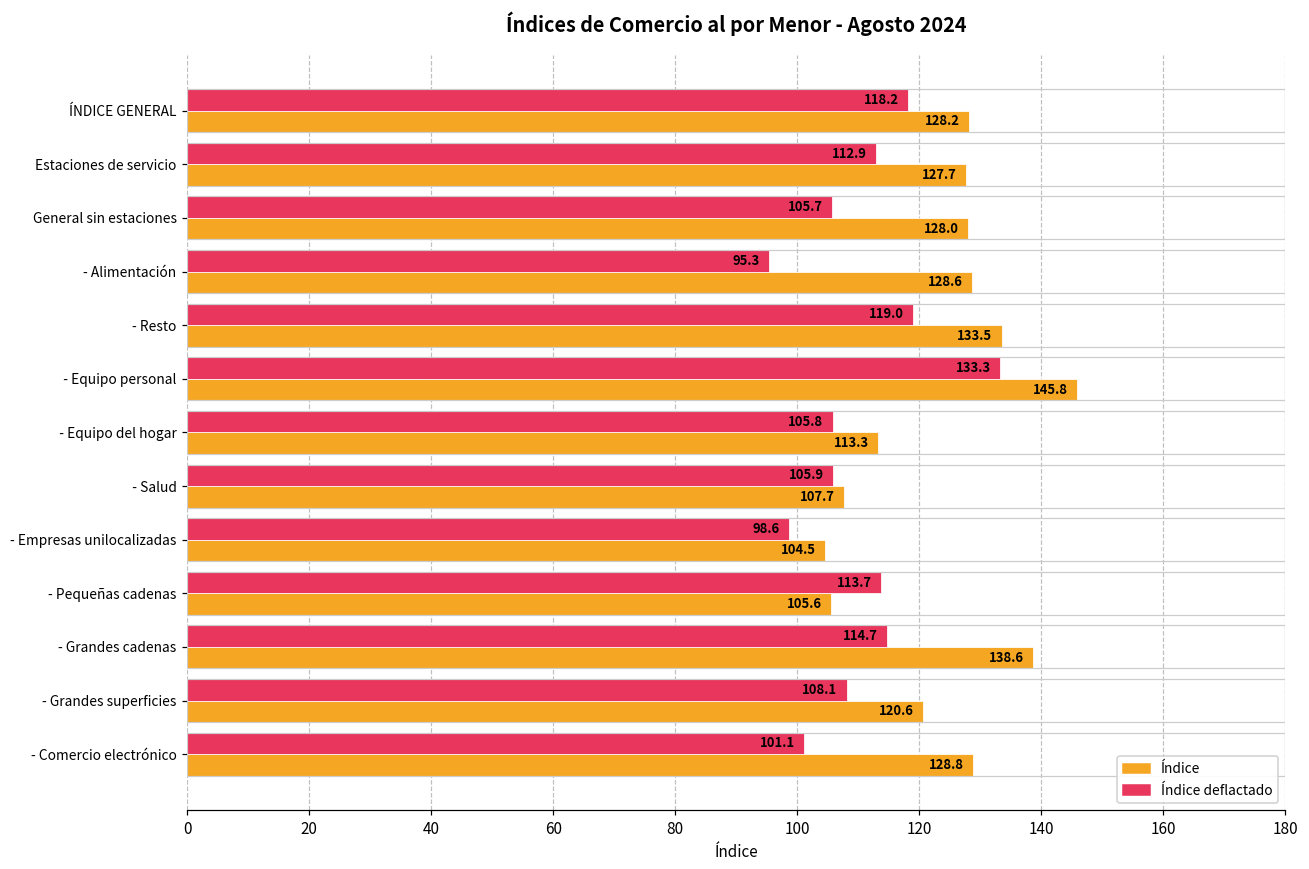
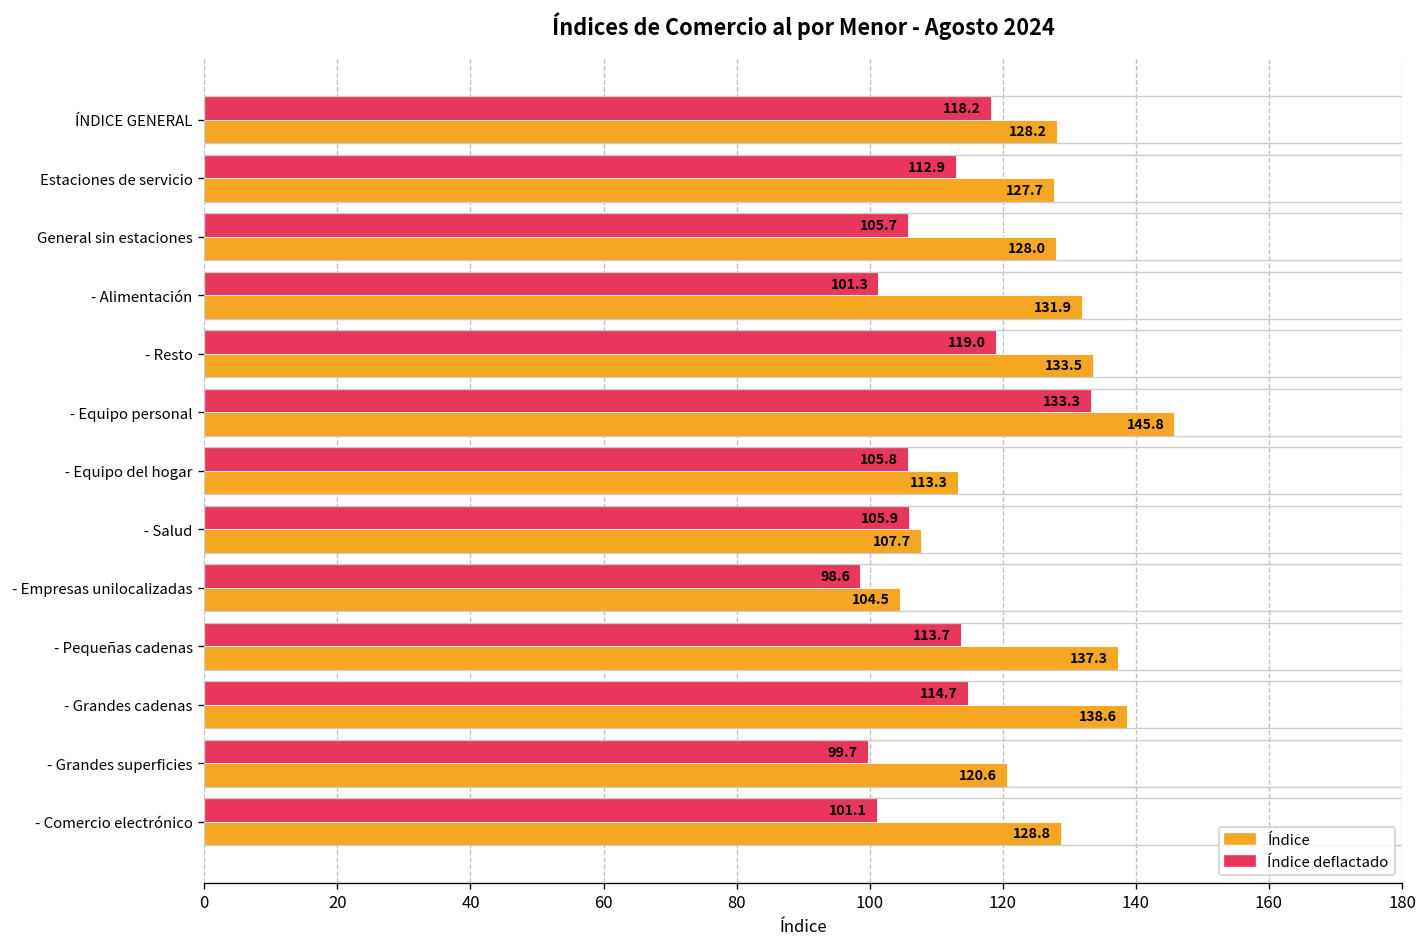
  {
    "Índice": {
      "ÍNDICE GENERAL": 128.2,
      "Estaciones de servicio": 127.7,
      "General sin estaciones": 128.0,
-     "- Alimentación": 128.6,
+     "- Alimentación": 131.9,
      "- Resto": 133.5,
      "- Equipo personal": 145.8,
      "- Equipo del hogar": 113.3,
      "- Salud": 107.7,
      "- Empresas unilocalizadas": 104.5,
-     "- Pequeñas cadenas": 105.6,
+     "- Pequeñas cadenas": 137.3,
      "- Grandes cadenas": 138.6,
      "- Grandes superficies": 120.6,
      "- Comercio electrónico": 128.8
    },
    "Índice deflactado": {
      "ÍNDICE GENERAL": 118.2,
      "Estaciones de servicio": 112.9,
      "General sin estaciones": 105.7,
-     "- Alimentación": 95.3,
+     "- Alimentación": 101.3,
      "- Resto": 119.0,
      "- Equipo personal": 133.3,
      "- Equipo del hogar": 105.8,
      "- Salud": 105.9,
      "- Empresas unilocalizadas": 98.6,
      "- Pequeñas cadenas": 113.7,
      "- Grandes cadenas": 114.7,
-     "- Grandes superficies": 108.1,
+     "- Grandes superficies": 99.7,
      "- Comercio electrónico": 101.1
    }
  }
